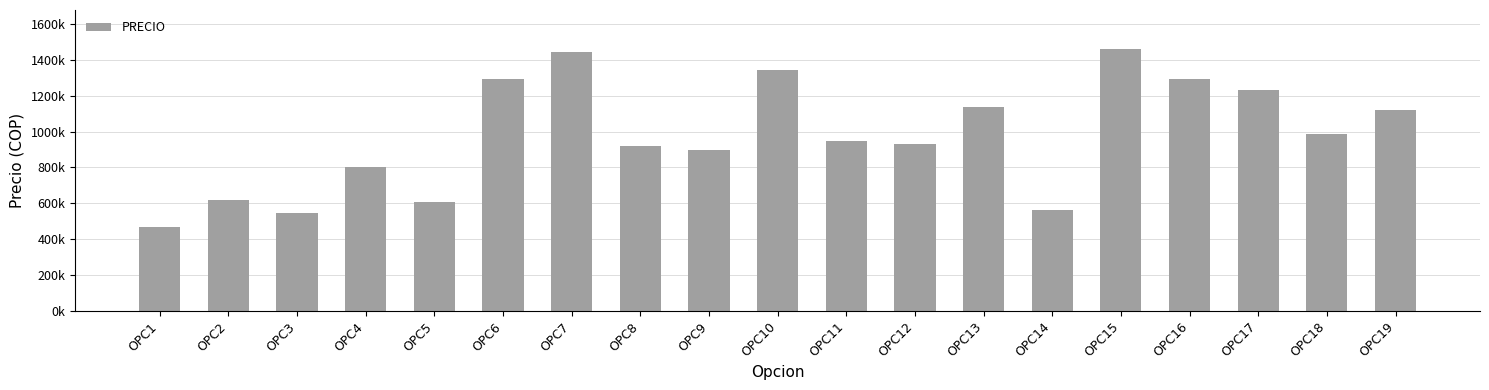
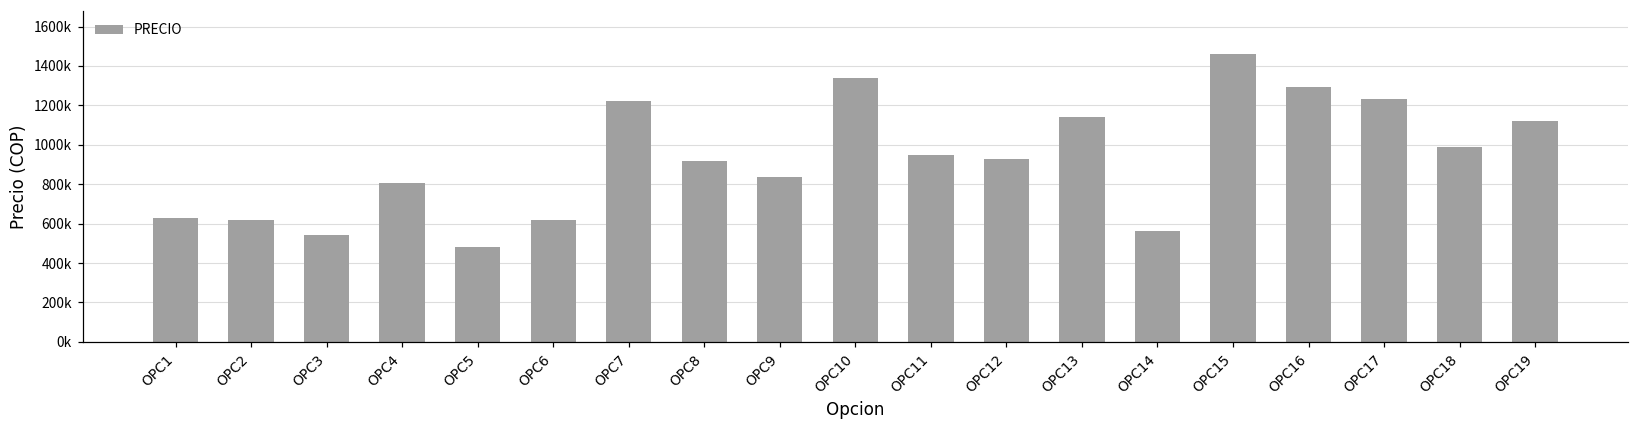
  {
-   "OPC1": 470000,
+   "OPC1": 630000,
    "OPC2": 620000,
    "OPC3": 550000,
    "OPC4": 810000,
-   "OPC5": 610000,
-   "OPC6": 1300000,
-   "OPC7": 1450000,
+   "OPC5": 480000,
+   "OPC6": 620000,
+   "OPC7": 1220000,
    "OPC8": 920000,
-   "OPC9": 900000,
+   "OPC9": 840000,
    "OPC10": 1340000,
    "OPC11": 950000,
    "OPC12": 930000,
    "OPC13": 1140000,
    "OPC14": 560000,
    "OPC15": 1460000,
    "OPC16": 1290000,
    "OPC17": 1240000,
    "OPC18": 990000,
    "OPC19": 1120000
  }
